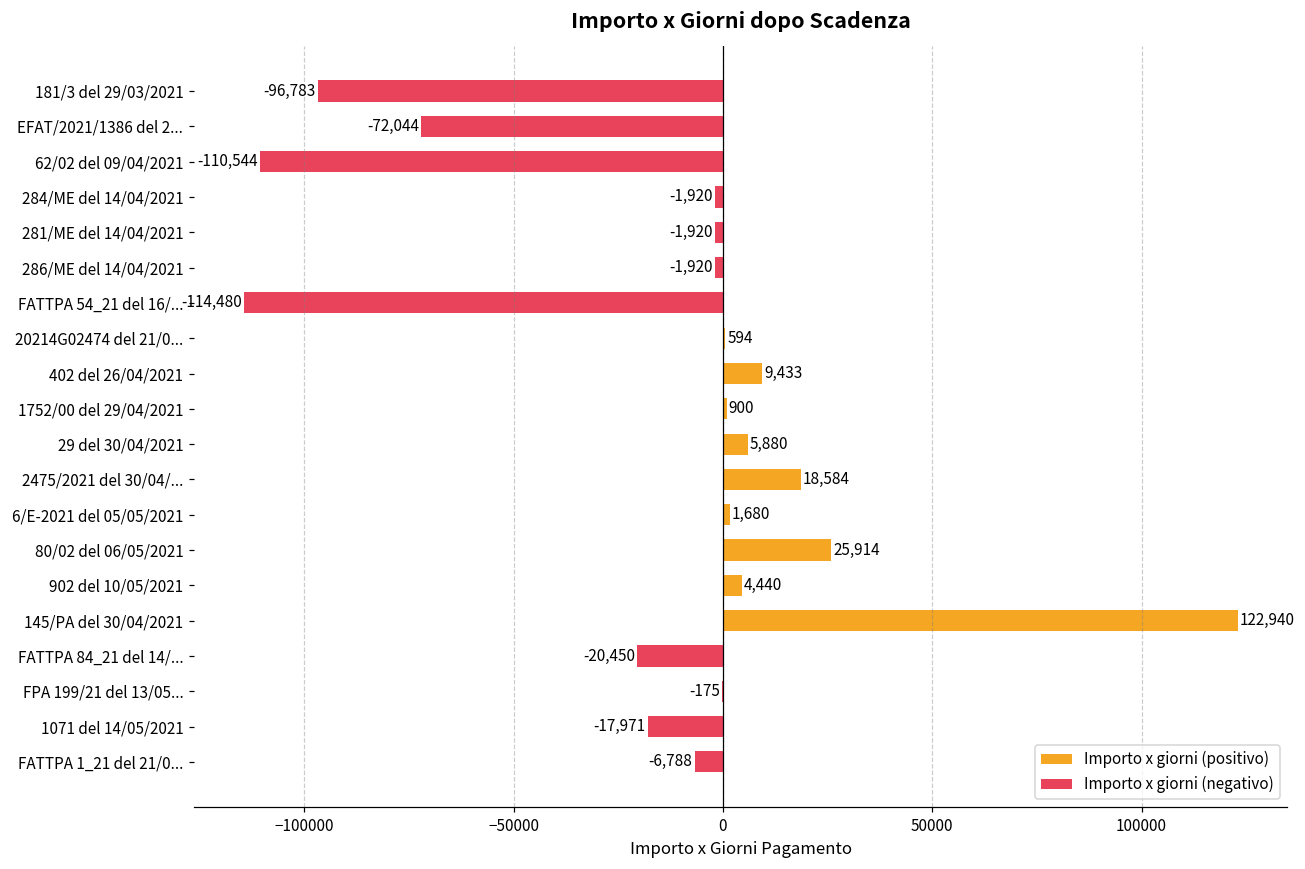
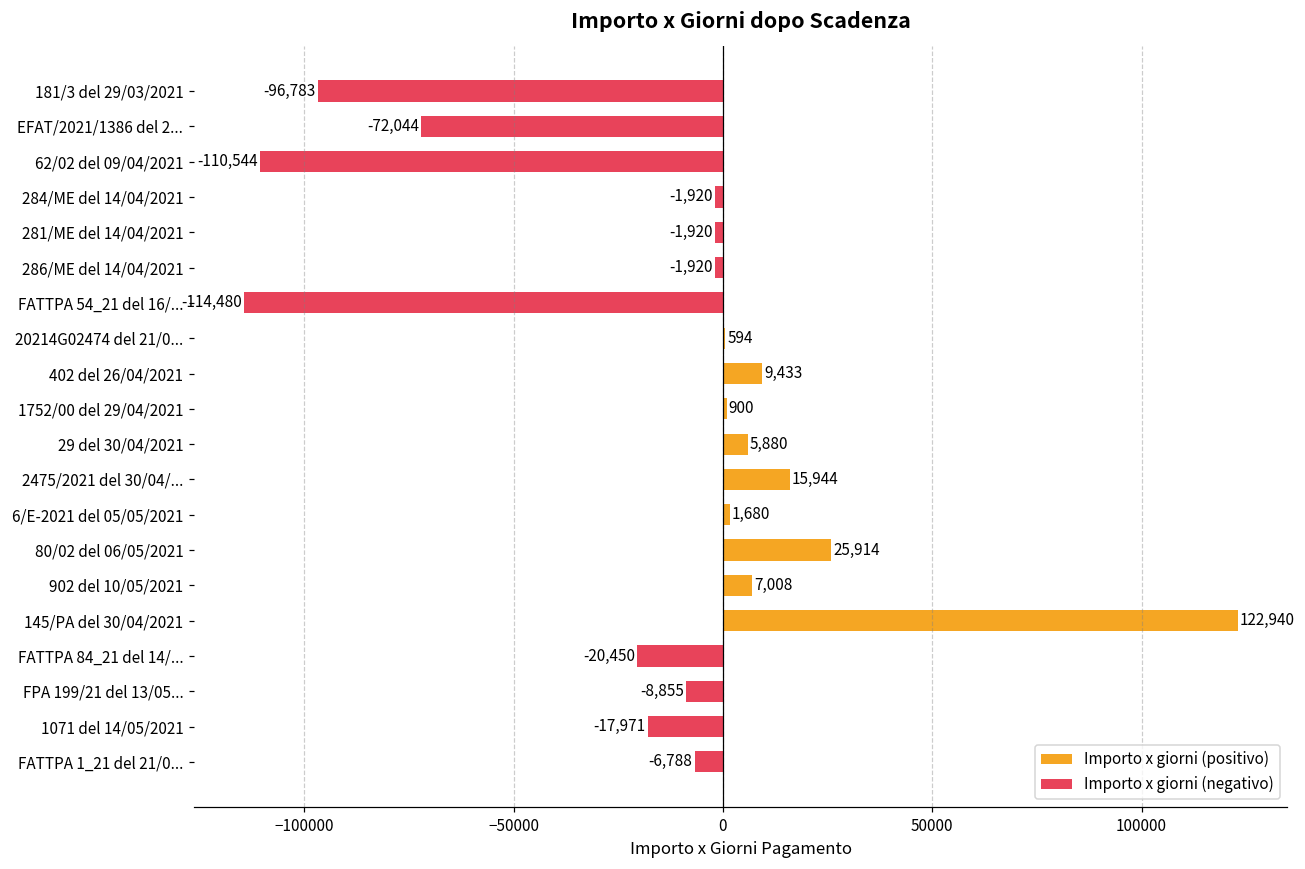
  {
    "Importo x giorni (positivo)": {
      "20214G02474 del 21/0...": "594",
      "402 del 26/04/2021": "9,433",
      "1752/00 del 29/04/2021": "900",
      "29 del 30/04/2021": "5,880",
-     "2475/2021 del 30/04/...": "18,584",
+     "2475/2021 del 30/04/...": "15,944",
      "6/E-2021 del 05/05/2021": "1,680",
      "80/02 del 06/05/2021": "25,914",
-     "902 del 10/05/2021": "4,440",
+     "902 del 10/05/2021": "7,008",
      "145/PA del 30/04/2021": "122,940"
    },
    "Importo x giorni (negativo)": {
      "181/3 del 29/03/2021": "-96,783",
      "EFAT/2021/1386 del 2...": "-72,044",
      "62/02 del 09/04/2021": "-110,544",
      "284/ME del 14/04/2021": "-1,920",
      "281/ME del 14/04/2021": "-1,920",
      "286/ME del 14/04/2021": "-1,920",
      "FATTPA 54_21 del 16/...": "-114,480",
      "FATTPA 84_21 del 14/...": "-20,450",
-     "FPA 199/21 del 13/05...": "-175",
+     "FPA 199/21 del 13/05...": "-8,855",
      "1071 del 14/05/2021": "-17,971",
      "FATTPA 1_21 del 21/0...": "-6,788"
    }
  }
